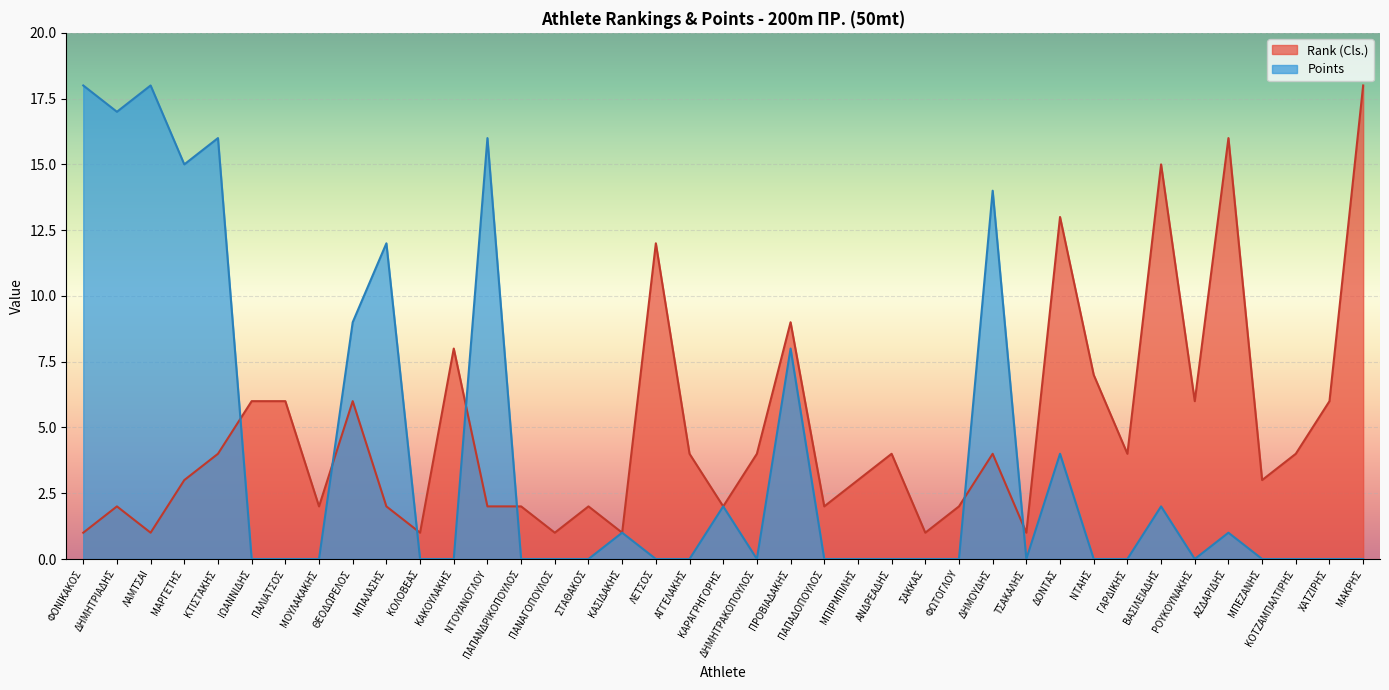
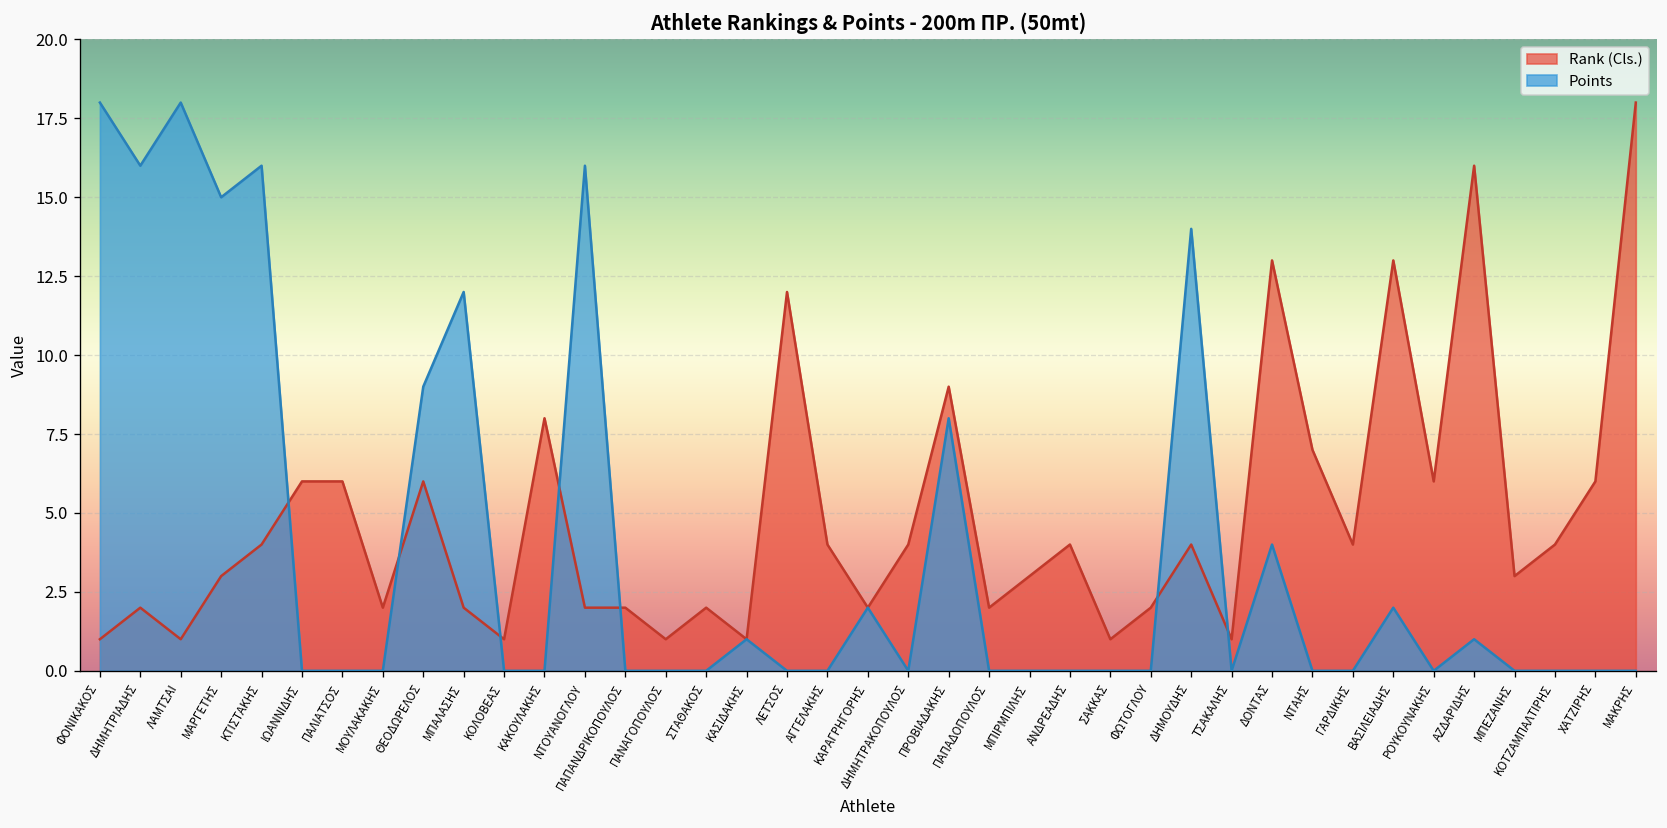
  {
    "Rank (Cls.)": {
      "ΦΟΝΙΚΑΚΟΣ": 1,
      "ΔΗΜΗΤΡΙΑΔΗΣ": 2,
      "ΛΑΜΤΣΑΙ": 1,
      "ΜΑΡΓΕΤΗΣ": 3,
      "ΚΤΙΣΤΑΚΗΣ": 4,
      "ΙΩΑΝΝΙΔΗΣ": 6,
      "ΠΑΛΙΑΤΣΟΣ": 6,
      "ΜΟΥΛΑΚΑΚΗΣ": 2,
      "ΘΕΟΔΩΡΕΛΟΣ": 6,
      "ΜΠΑΛΑΣΗΣ": 2,
      "ΚΟΛΟΒΕΑΣ": 1,
      "ΚΑΚΟΥΛΑΚΗΣ": 8,
      "ΝΤΟΥΑΝΟΓΛΟΥ": 2,
      "ΠΑΠΑΝΔΡΙΚΟΠΟΥΛΟΣ": 2,
      "ΠΑΝΑΓΟΠΟΥΛΟΣ": 1,
      "ΣΤΑΘΑΚΟΣ": 2,
      "ΛΕΤΣΟΣ": 12,
      "ΑΓΓΕΛΑΚΗΣ": 4,
      "ΔΗΜΗΤΡΑΚΟΠΟΥΛΟΣ": 4,
      "ΠΡΟΒΙΑΔΑΚΗΣ": 9,
      "ΠΑΠΑΔΟΠΟΥΛΟΣ": 2,
      "ΜΠΙΡΜΠΙΛΗΣ": 3,
      "ΑΝΔΡΕΑΔΗΣ": 4,
      "ΣΑΚΚΑΣ": 1,
      "ΦΩΤΟΓΛΟΥ": 2,
      "ΔΗΜΟΥΔΗΣ": 4,
      "ΤΣΑΚΑΛΗΣ": 1,
      "ΔΟΝΤΑΣ": 13,
      "ΝΤΑΗΣ": 7,
      "ΓΑΡΔΙΚΗΣ": 4,
-     "ΒΑΣΙΛΕΙΑΔΗΣ": 15,
+     "ΒΑΣΙΛΕΙΑΔΗΣ": 13,
      "ΡΟΥΚΟΥΝΑΚΗΣ": 6,
      "ΑΖΔΑΡΙΔΗΣ": 16,
      "ΜΠΕΖΑΝΗΣ": 3,
      "ΚΟΤΖΑΜΠΑΛΤΙΡΗΣ": 4,
      "ΧΑΤΖΙΡΗΣ": 6,
      "ΜΑΚΡΗΣ": 18
    },
    "Points": {
      "ΦΟΝΙΚΑΚΟΣ": 18,
-     "ΔΗΜΗΤΡΙΑΔΗΣ": 17,
+     "ΔΗΜΗΤΡΙΑΔΗΣ": 16,
      "ΛΑΜΤΣΑΙ": 18,
      "ΜΑΡΓΕΤΗΣ": 15,
      "ΚΤΙΣΤΑΚΗΣ": 16,
      "ΙΩΑΝΝΙΔΗΣ": 0,
      "ΠΑΛΙΑΤΣΟΣ": 0,
      "ΜΟΥΛΑΚΑΚΗΣ": 0,
      "ΘΕΟΔΩΡΕΛΟΣ": 9,
      "ΜΠΑΛΑΣΗΣ": 12,
      "ΚΟΛΟΒΕΑΣ": 0,
      "ΚΑΚΟΥΛΑΚΗΣ": 0,
      "ΝΤΟΥΑΝΟΓΛΟΥ": 16,
      "ΠΑΠΑΝΔΡΙΚΟΠΟΥΛΟΣ": 0,
      "ΠΑΝΑΓΟΠΟΥΛΟΣ": 0,
      "ΣΤΑΘΑΚΟΣ": 0,
      "ΛΕΤΣΟΣ": 0,
      "ΑΓΓΕΛΑΚΗΣ": 0,
      "ΔΗΜΗΤΡΑΚΟΠΟΥΛΟΣ": 0,
      "ΠΡΟΒΙΑΔΑΚΗΣ": 8,
      "ΠΑΠΑΔΟΠΟΥΛΟΣ": 0,
      "ΜΠΙΡΜΠΙΛΗΣ": 0,
      "ΑΝΔΡΕΑΔΗΣ": 0,
      "ΣΑΚΚΑΣ": 0,
      "ΦΩΤΟΓΛΟΥ": 0,
      "ΔΗΜΟΥΔΗΣ": 14,
      "ΤΣΑΚΑΛΗΣ": 0,
      "ΔΟΝΤΑΣ": 4,
      "ΝΤΑΗΣ": 0,
      "ΓΑΡΔΙΚΗΣ": 0,
      "ΒΑΣΙΛΕΙΑΔΗΣ": 2,
      "ΡΟΥΚΟΥΝΑΚΗΣ": 0,
      "ΑΖΔΑΡΙΔΗΣ": 1,
      "ΜΠΕΖΑΝΗΣ": 0,
      "ΚΟΤΖΑΜΠΑΛΤΙΡΗΣ": 0,
      "ΧΑΤΖΙΡΗΣ": 0,
      "ΜΑΚΡΗΣ": 0
    }
  }
